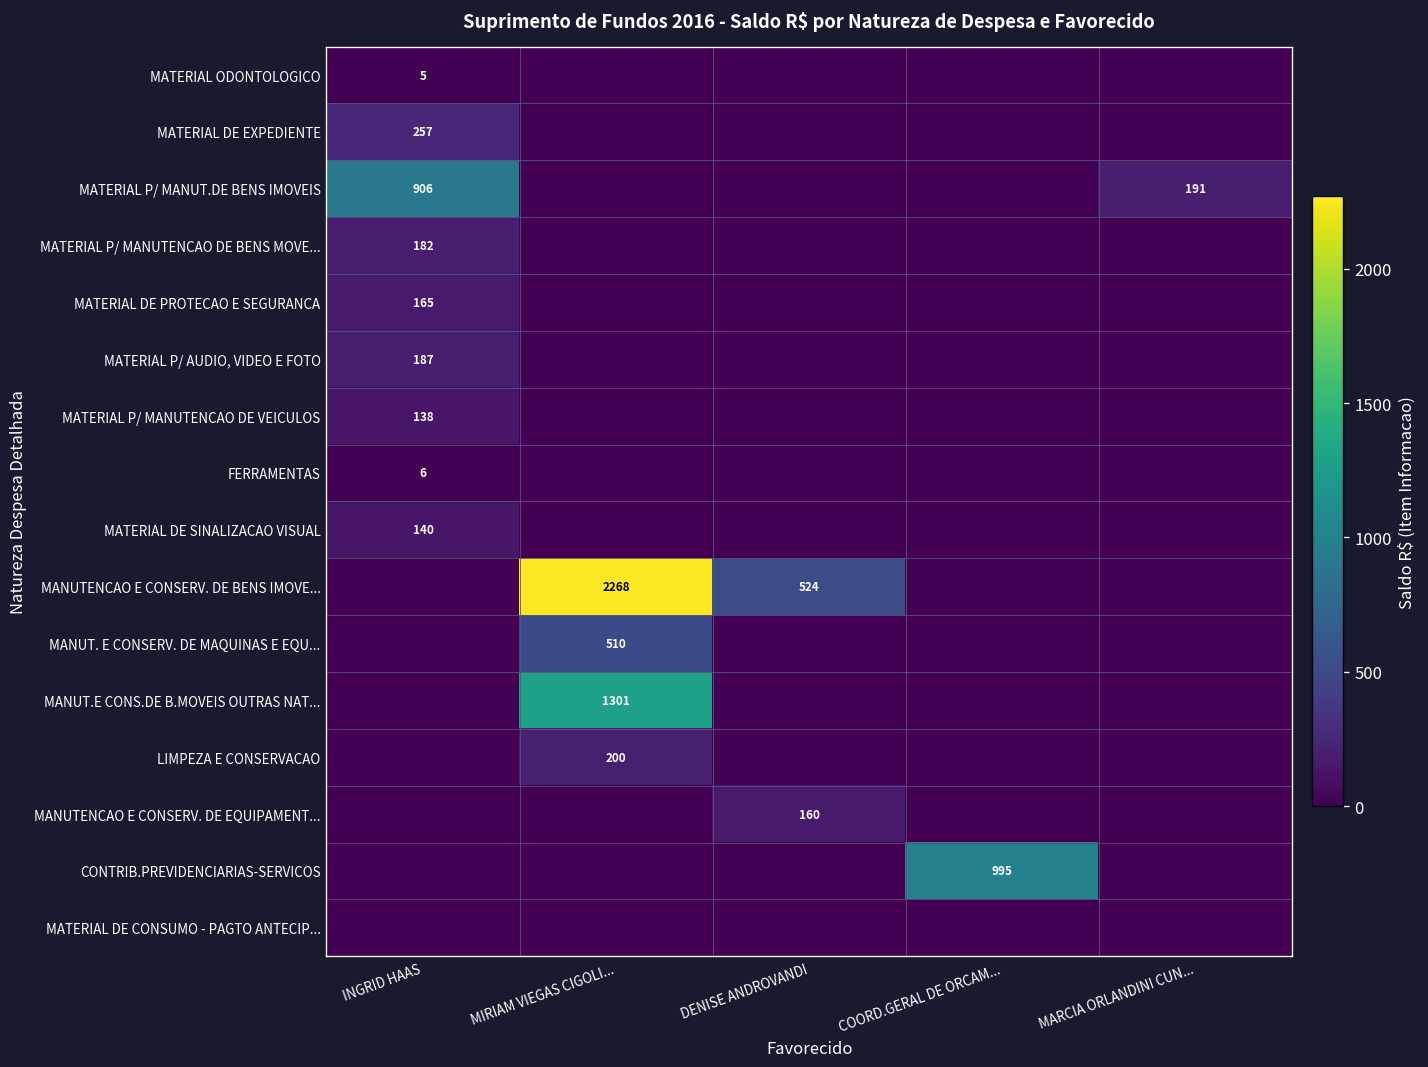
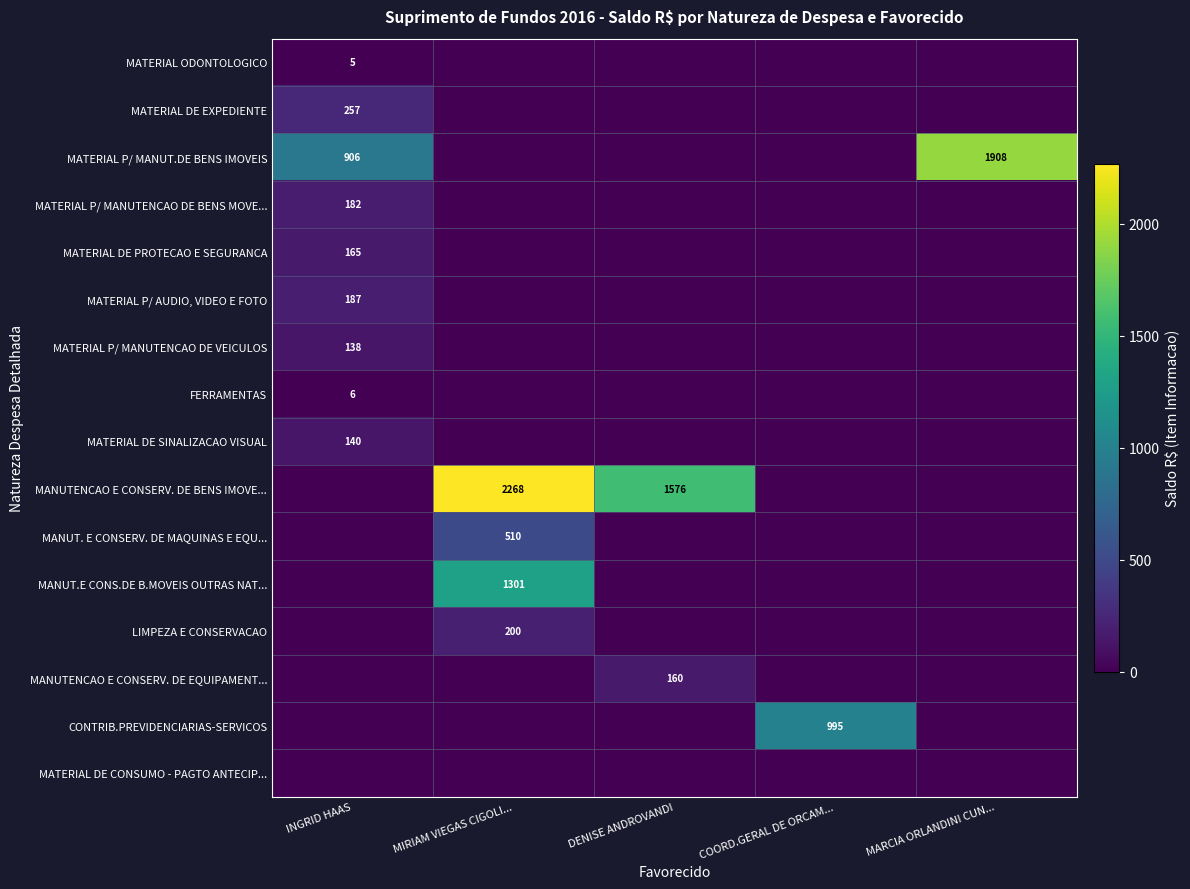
  {
    "MATERIAL ODONTOLOGICO": {
      "INGRID HAAS": 5
    },
    "MATERIAL DE EXPEDIENTE": {
      "INGRID HAAS": 257
    },
    "MATERIAL P/ MANUT.DE BENS IMOVEIS": {
      "INGRID HAAS": 906,
-     "MARCIA ORLANDINI CUN...": 191
+     "MARCIA ORLANDINI CUN...": 1908
    },
    "MATERIAL P/ MANUTENCAO DE BENS MOVE...": {
      "INGRID HAAS": 182
    },
    "MATERIAL DE PROTECAO E SEGURANCA": {
      "INGRID HAAS": 165
    },
    "MATERIAL P/ AUDIO, VIDEO E FOTO": {
      "INGRID HAAS": 187
    },
    "MATERIAL P/ MANUTENCAO DE VEICULOS": {
      "INGRID HAAS": 138
    },
    "FERRAMENTAS": {
      "INGRID HAAS": 6
    },
    "MATERIAL DE SINALIZACAO VISUAL": {
      "INGRID HAAS": 140
    },
    "MANUTENCAO E CONSERV. DE BENS IMOVE...": {
      "MIRIAM VIEGAS CIGOLI...": 2268,
-     "DENISE ANDROVANDI": 524
+     "DENISE ANDROVANDI": 1576
    },
    "MANUT. E CONSERV. DE MAQUINAS E EQU...": {
      "MIRIAM VIEGAS CIGOLI...": 510
    },
    "MANUT.E CONS.DE B.MOVEIS OUTRAS NAT...": {
      "MIRIAM VIEGAS CIGOLI...": 1301
    },
    "LIMPEZA E CONSERVACAO": {
      "MIRIAM VIEGAS CIGOLI...": 200
    },
    "MANUTENCAO E CONSERV. DE EQUIPAMENT...": {
      "DENISE ANDROVANDI": 160
    },
    "CONTRIB.PREVIDENCIARIAS-SERVICOS": {
      "COORD.GERAL DE ORCAM...": 995
    }
  }
